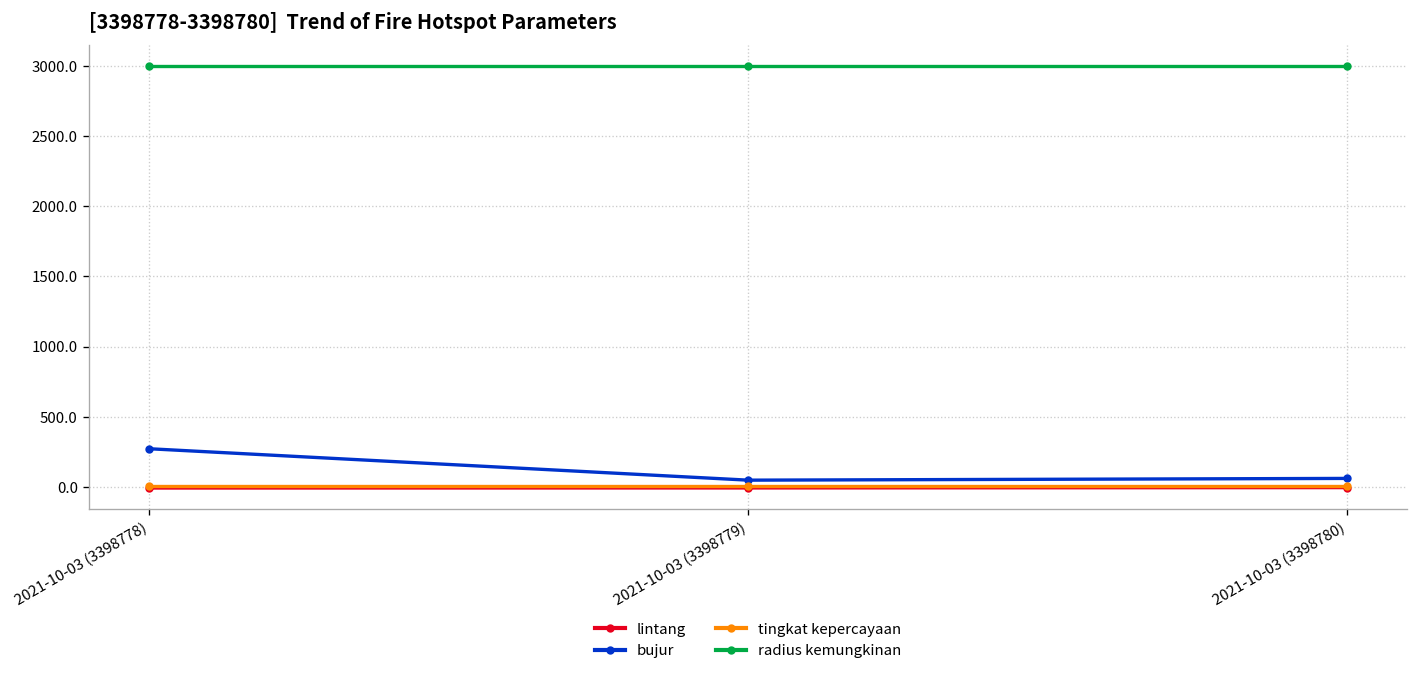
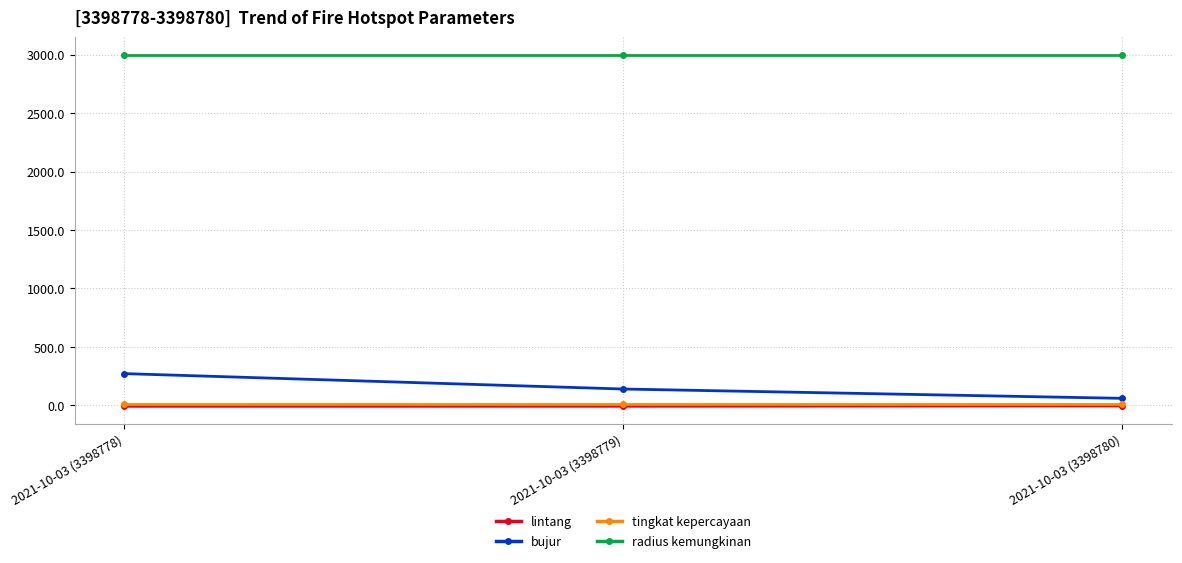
  {
    "bujur": {
      "2021-10-03 (3398778)": 270,
-     "2021-10-03 (3398779)": 50,
+     "2021-10-03 (3398779)": 140,
      "2021-10-03 (3398780)": 60
    },
    "radius kemungkinan": {
      "2021-10-03 (3398778)": 3000,
      "2021-10-03 (3398779)": 3000,
      "2021-10-03 (3398780)": 3000
    }
  }
